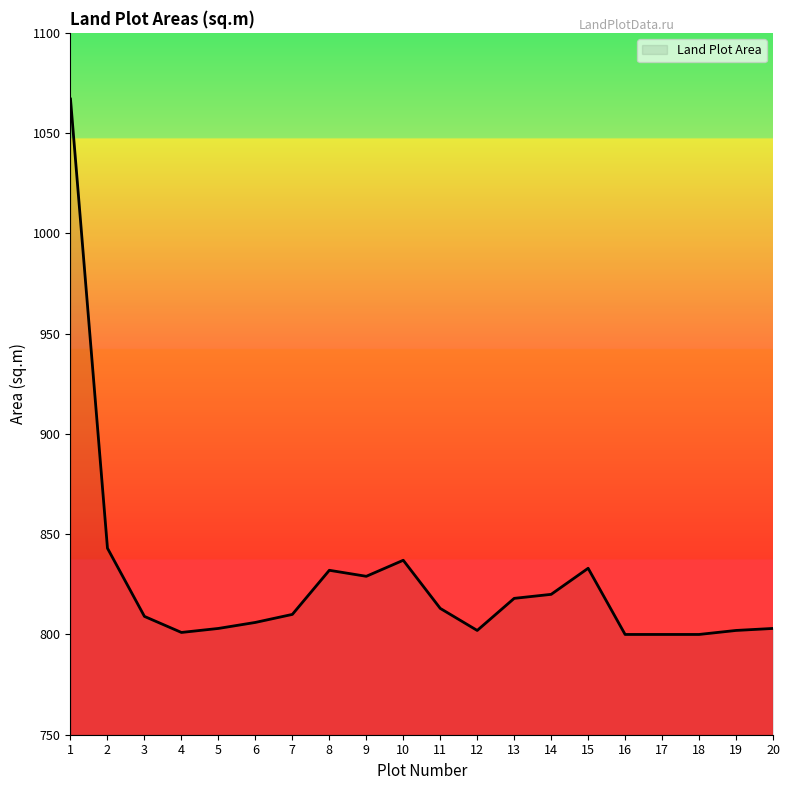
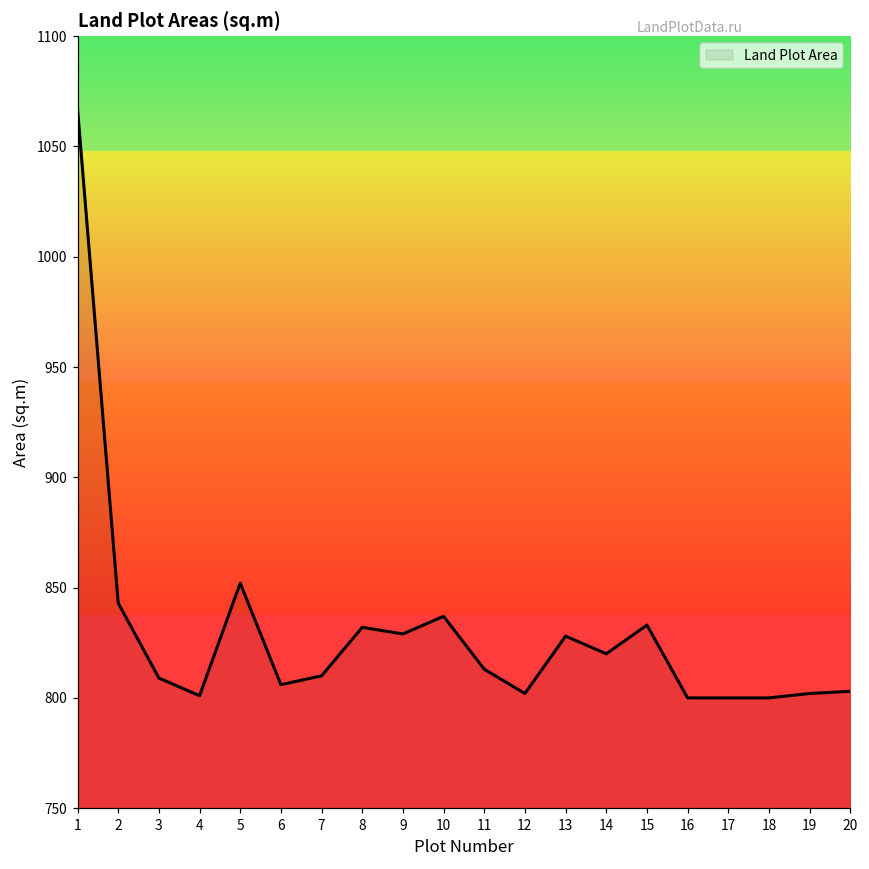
  {
    "1": 1067,
    "2": 843,
    "3": 809,
    "4": 801,
-   "5": 803,
+   "5": 852,
    "6": 806,
    "7": 810,
    "8": 832,
    "9": 829,
    "10": 837,
    "11": 813,
    "12": 802,
-   "13": 818,
+   "13": 828,
    "14": 820,
    "15": 833,
    "16": 800,
    "17": 800,
    "18": 800,
    "19": 802,
    "20": 803
  }
